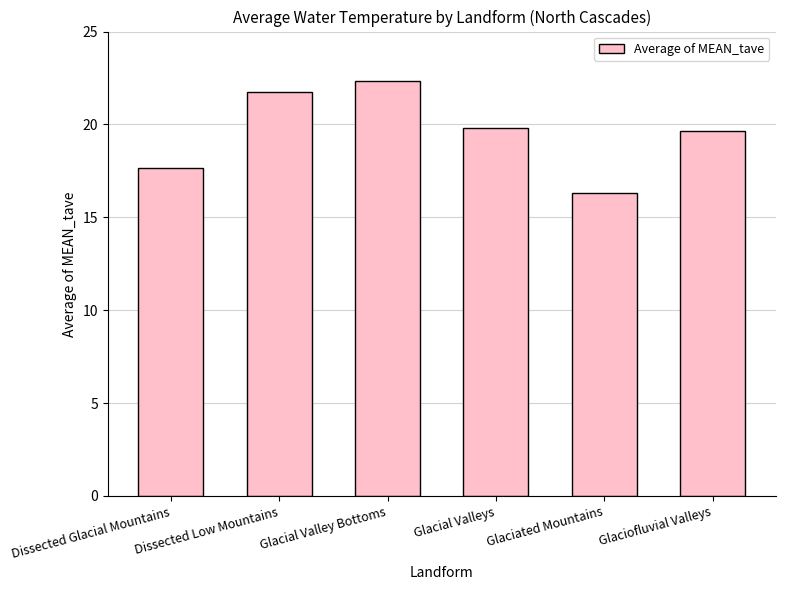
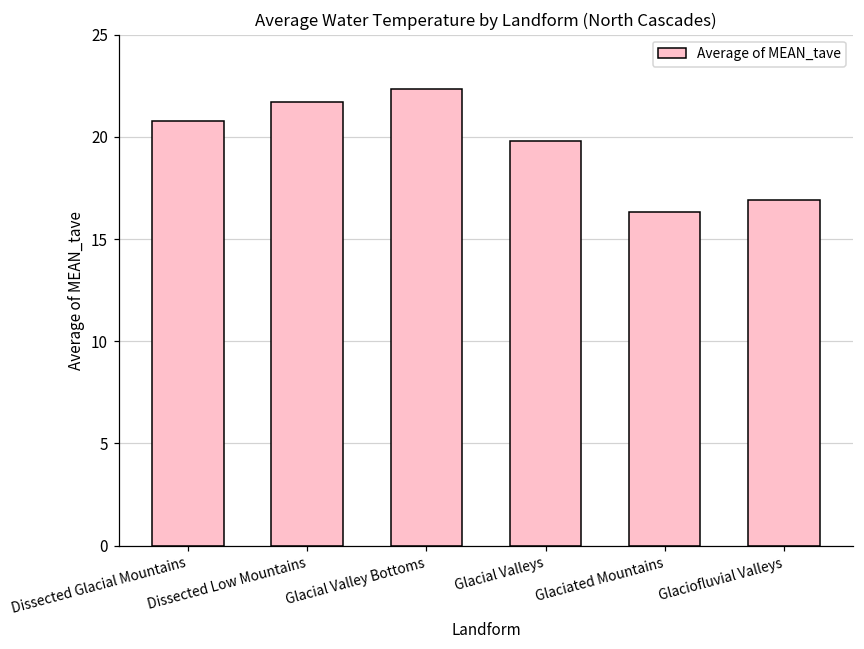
  {
-   "Dissected Glacial Mountains": 17.6,
+   "Dissected Glacial Mountains": 20.8,
    "Dissected Low Mountains": 21.7,
    "Glacial Valley Bottoms": 22.4,
    "Glacial Valleys": 19.8,
    "Glaciated Mountains": 16.3,
-   "Glaciofluvial Valleys": 19.6
+   "Glaciofluvial Valleys": 16.9
  }
